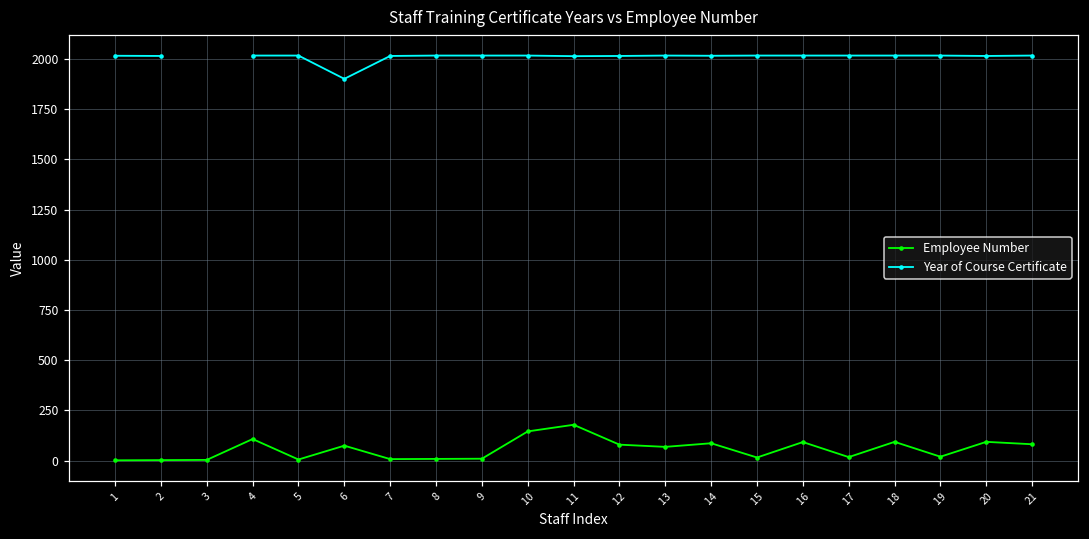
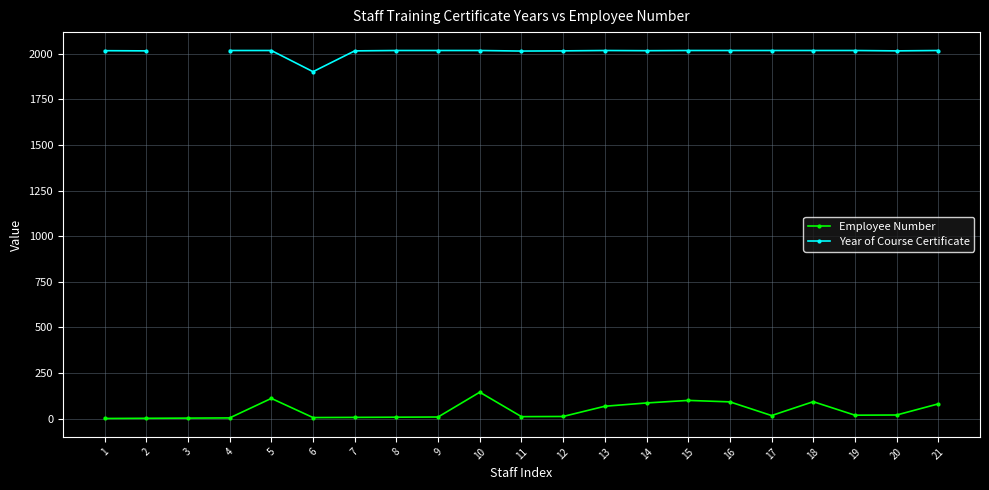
  {
    "Employee Number": {
      "1": 0,
      "2": 0,
      "3": 0,
-     "4": 110,
-     "5": 10,
-     "6": 70,
+     "4": 0,
+     "5": 110,
+     "6": 10,
      "7": 10,
      "8": 10,
      "9": 10,
      "10": 150,
-     "11": 180,
-     "12": 80,
+     "11": 10,
+     "12": 10,
      "13": 70,
      "14": 90,
-     "15": 20,
+     "15": 100,
      "16": 90,
      "17": 20,
      "18": 90,
      "19": 20,
-     "20": 90,
+     "20": 20,
      "21": 80
    },
    "Year of Course Certificate": {
      "1": 2020,
      "2": 2020,
      "4": 2020,
      "5": 2020,
      "6": 1900,
      "7": 2020,
      "8": 2020,
      "9": 2020,
      "10": 2020,
      "11": 2010,
      "12": 2020,
      "13": 2020,
      "14": 2020,
      "15": 2020,
      "16": 2020,
      "17": 2020,
      "18": 2020,
      "19": 2020,
      "20": 2020,
      "21": 2020
    }
  }
